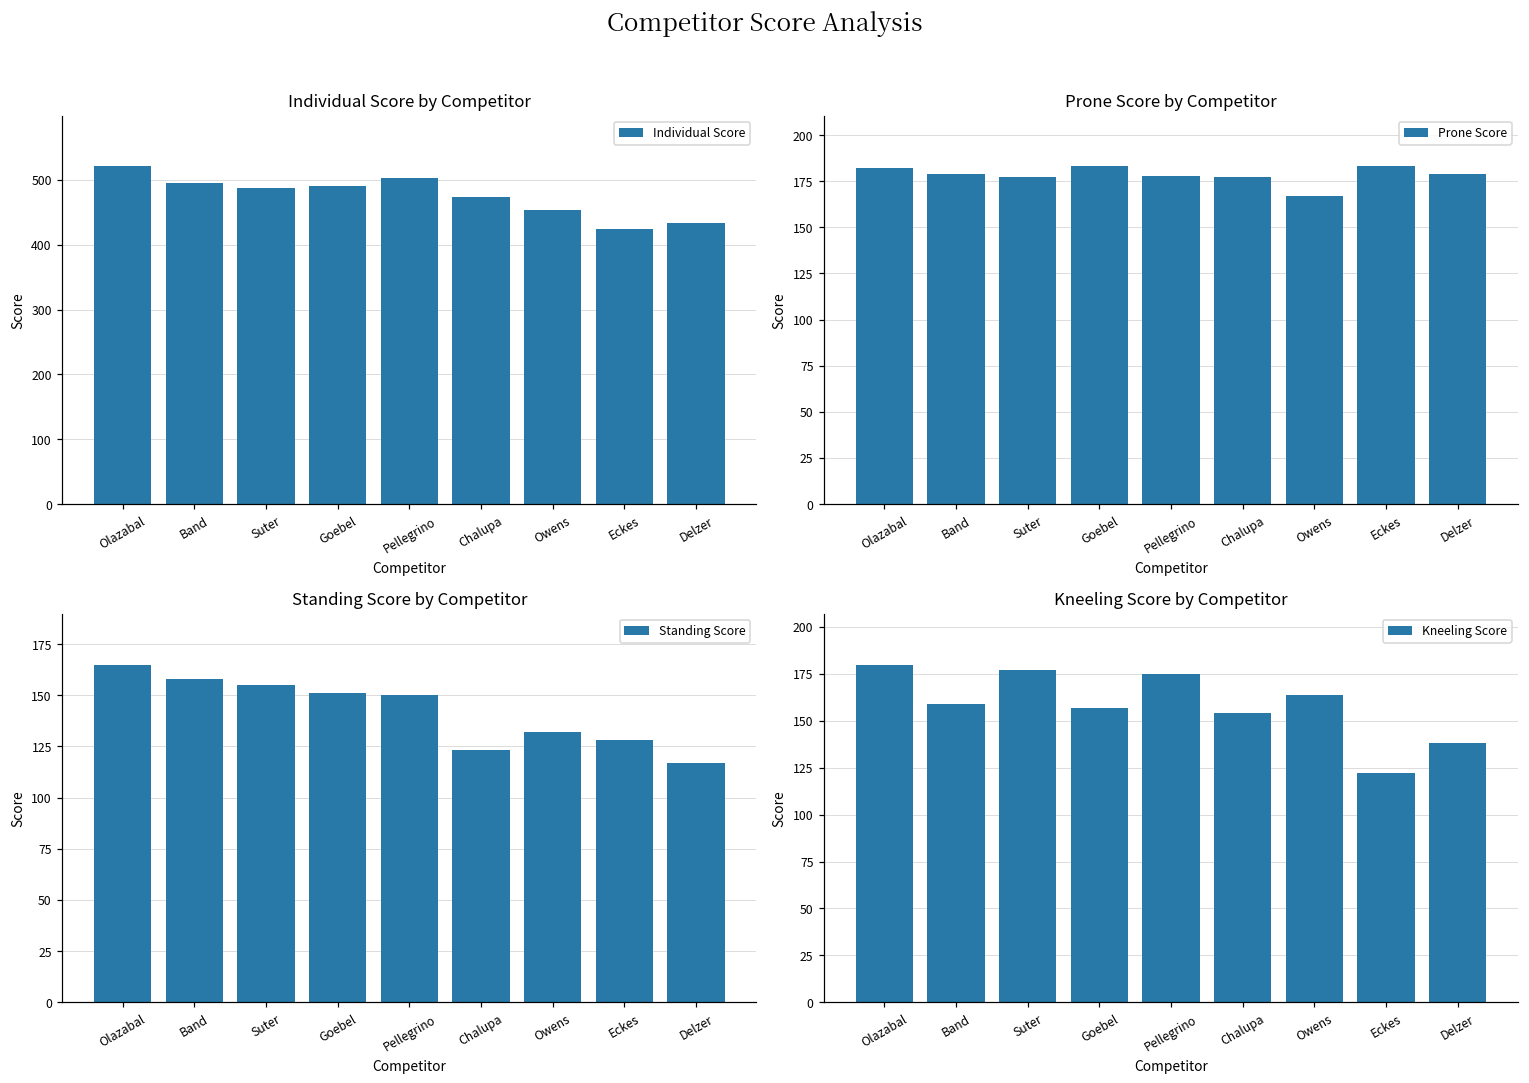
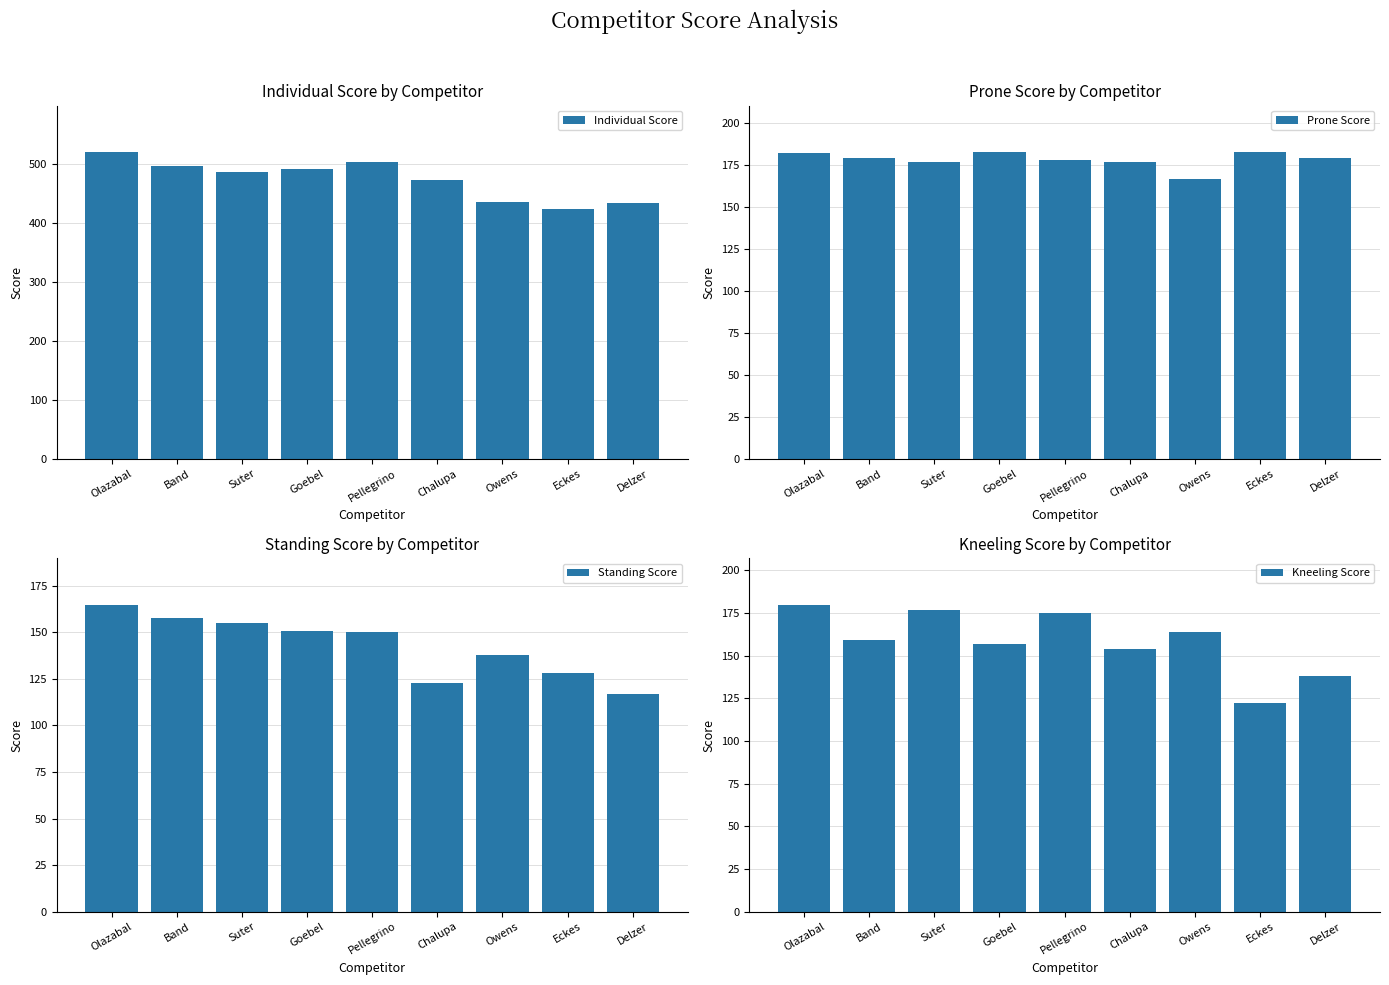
  {
    "Individual Score by Competitor": {
      "Olazabal": 520,
      "Band": 500,
      "Suter": 490,
      "Goebel": 490,
      "Pellegrino": 500,
      "Chalupa": 470,
-     "Owens": 450,
+     "Owens": 440,
      "Eckes": 420,
      "Delzer": 430
    },
    "Prone Score by Competitor": {
      "Olazabal": 182,
      "Band": 179,
      "Suter": 177,
      "Goebel": 183,
      "Pellegrino": 178,
      "Chalupa": 177,
      "Owens": 167,
      "Eckes": 183,
      "Delzer": 179
    },
    "Standing Score by Competitor": {
      "Olazabal": 165,
      "Band": 158,
      "Suter": 155,
      "Goebel": 151,
      "Pellegrino": 150,
      "Chalupa": 123,
-     "Owens": 132,
+     "Owens": 138,
      "Eckes": 128,
      "Delzer": 117
    },
    "Kneeling Score by Competitor": {
      "Olazabal": 180,
      "Band": 159,
      "Suter": 177,
      "Goebel": 157,
      "Pellegrino": 175,
      "Chalupa": 154,
      "Owens": 164,
      "Eckes": 122,
      "Delzer": 138
    }
  }
